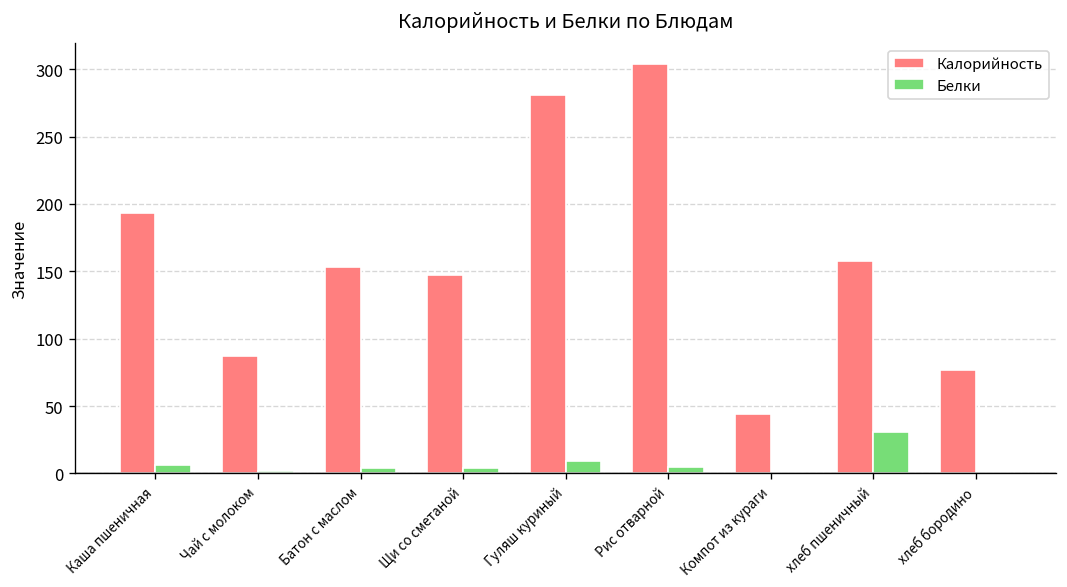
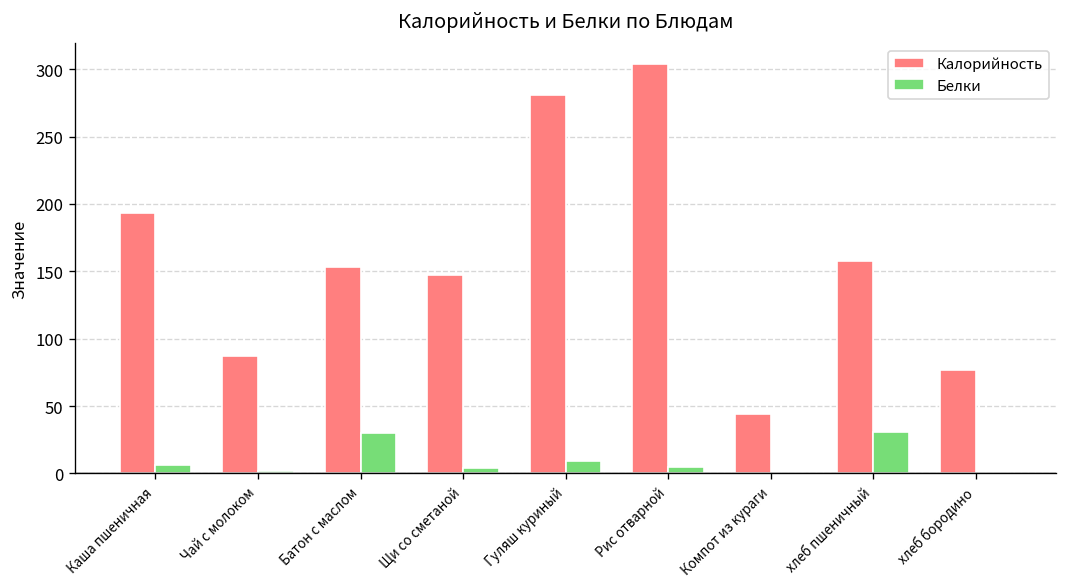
  {
    "Калорийность": {
      "Каша пшеничная": 193,
      "Чай с молоком": 87,
      "Батон с маслом": 153,
      "Щи со сметаной": 147,
      "Гуляш куриный": 281,
      "Рис отварной": 304,
      "Компот из кураги": 44,
      "хлеб пшеничный": 158,
      "хлеб бородино": 77
    },
    "Белки": {
      "Каша пшеничная": 6,
-     "Батон с маслом": 4,
+     "Батон с маслом": 30,
      "Щи со сметаной": 4,
      "Гуляш куриный": 9,
      "Рис отварной": 5,
      "Компот из кураги": 0,
      "хлеб пшеничный": 31
    }
  }
